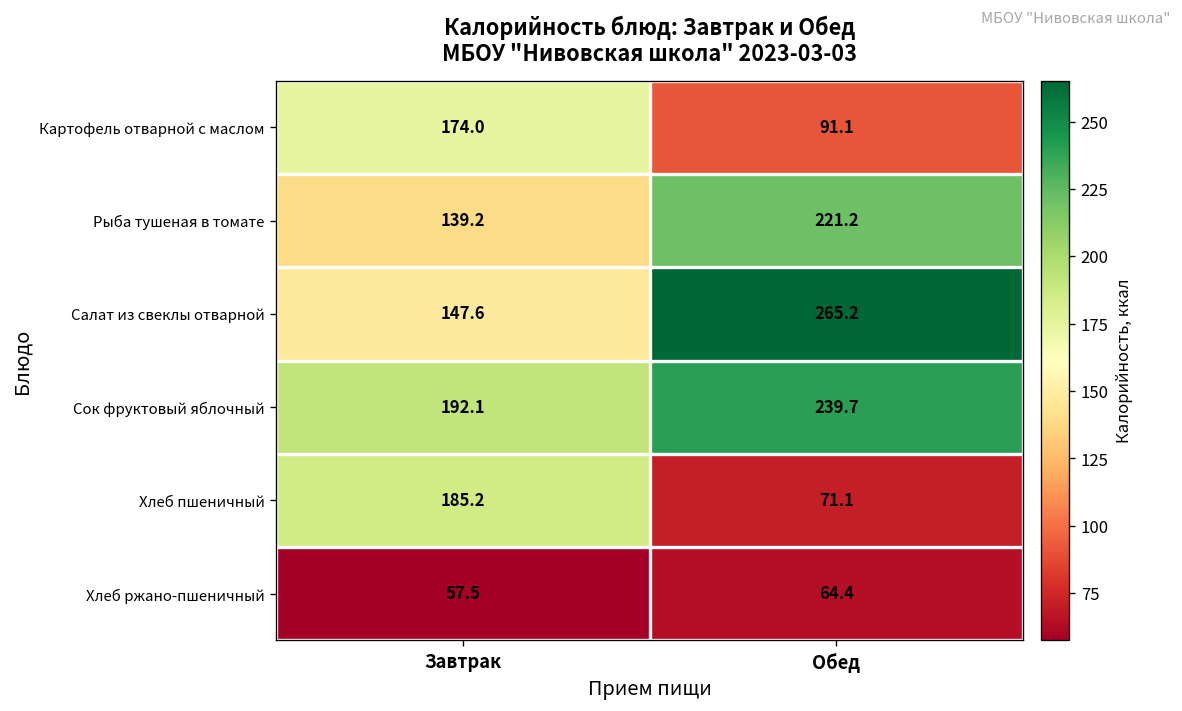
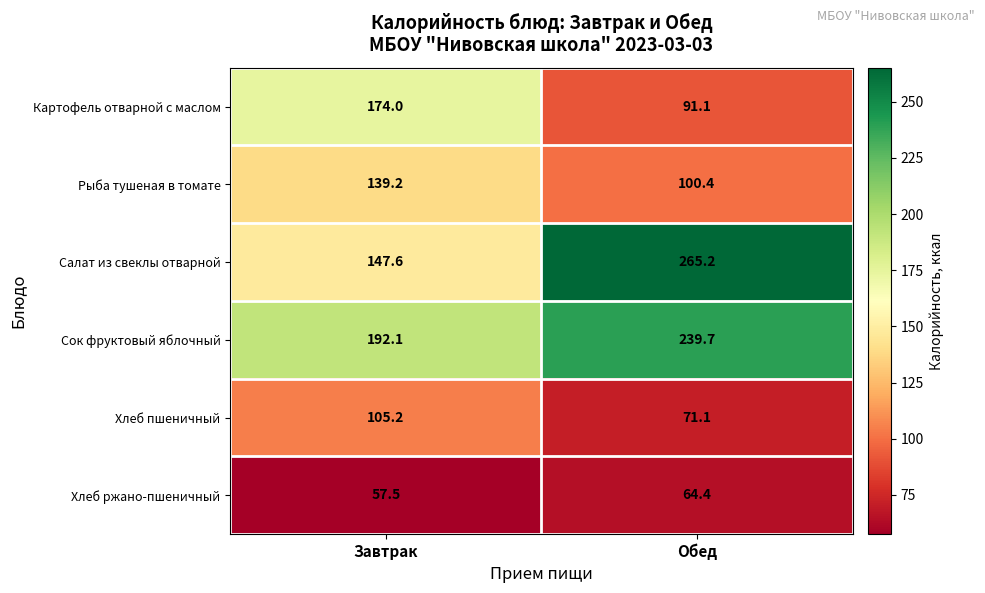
  {
    "Картофель отварной с маслом": {
      "Завтрак": 174.0,
      "Обед": 91.1
    },
    "Рыба тушеная в томате": {
      "Завтрак": 139.2,
-     "Обед": 221.2
+     "Обед": 100.4
    },
    "Салат из свеклы отварной": {
      "Завтрак": 147.6,
      "Обед": 265.2
    },
    "Сок фруктовый яблочный": {
      "Завтрак": 192.1,
      "Обед": 239.7
    },
    "Хлеб пшеничный": {
-     "Завтрак": 185.2,
+     "Завтрак": 105.2,
      "Обед": 71.1
    },
    "Хлеб ржано-пшеничный": {
      "Завтрак": 57.5,
      "Обед": 64.4
    }
  }
